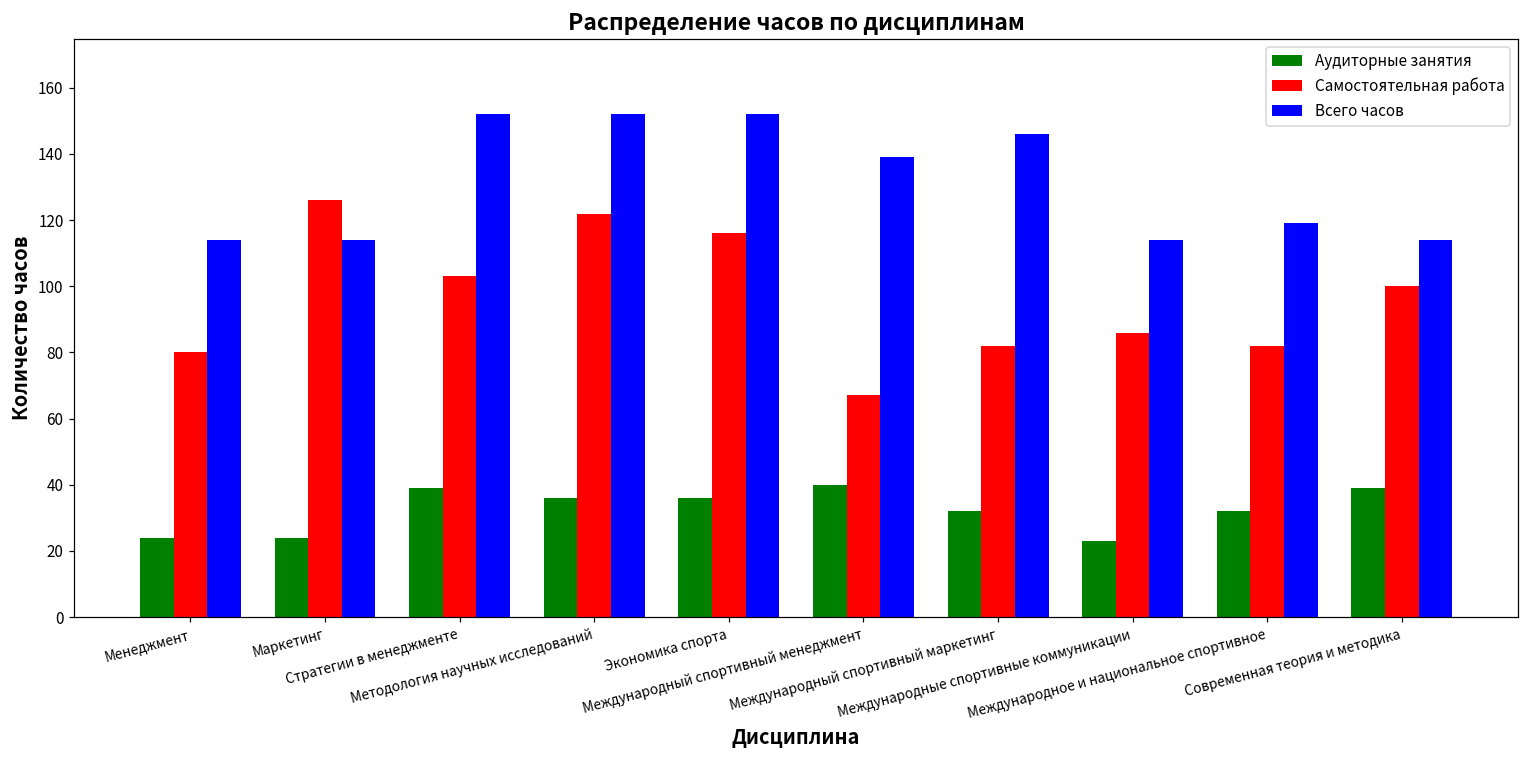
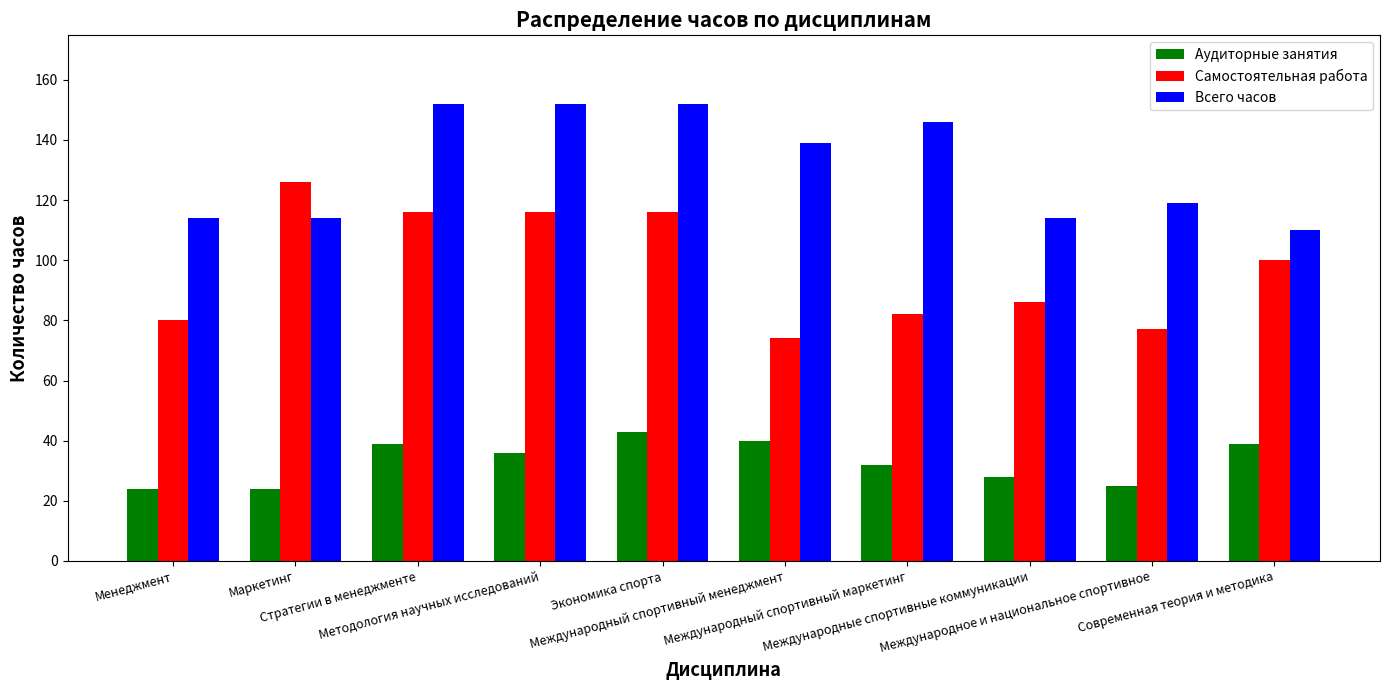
  {
    "Аудиторные занятия": {
      "Менеджмент": 24,
      "Маркетинг": 24,
      "Стратегии в менеджменте": 39,
      "Методология научных исследований": 36,
-     "Экономика спорта": 36,
+     "Экономика спорта": 43,
      "Международный спортивный менеджмент": 40,
      "Международный спортивный маркетинг": 32,
-     "Международные спортивные коммуникации": 23,
-     "Международное и национальное спортивное": 32,
+     "Международные спортивные коммуникации": 28,
+     "Международное и национальное спортивное": 25,
      "Современная теория и методика": 39
    },
    "Самостоятельная работа": {
      "Менеджмент": 80,
      "Маркетинг": 126,
-     "Стратегии в менеджменте": 103,
-     "Методология научных исследований": 122,
+     "Стратегии в менеджменте": 116,
+     "Методология научных исследований": 116,
      "Экономика спорта": 116,
-     "Международный спортивный менеджмент": 67,
+     "Международный спортивный менеджмент": 74,
      "Международный спортивный маркетинг": 82,
      "Международные спортивные коммуникации": 86,
-     "Международное и национальное спортивное": 82,
+     "Международное и национальное спортивное": 77,
      "Современная теория и методика": 100
    },
    "Всего часов": {
      "Менеджмент": 114,
      "Маркетинг": 114,
      "Стратегии в менеджменте": 152,
      "Методология научных исследований": 152,
      "Экономика спорта": 152,
      "Международный спортивный менеджмент": 139,
      "Международный спортивный маркетинг": 146,
      "Международные спортивные коммуникации": 114,
      "Международное и национальное спортивное": 119,
-     "Современная теория и методика": 114
+     "Современная теория и методика": 110
    }
  }
